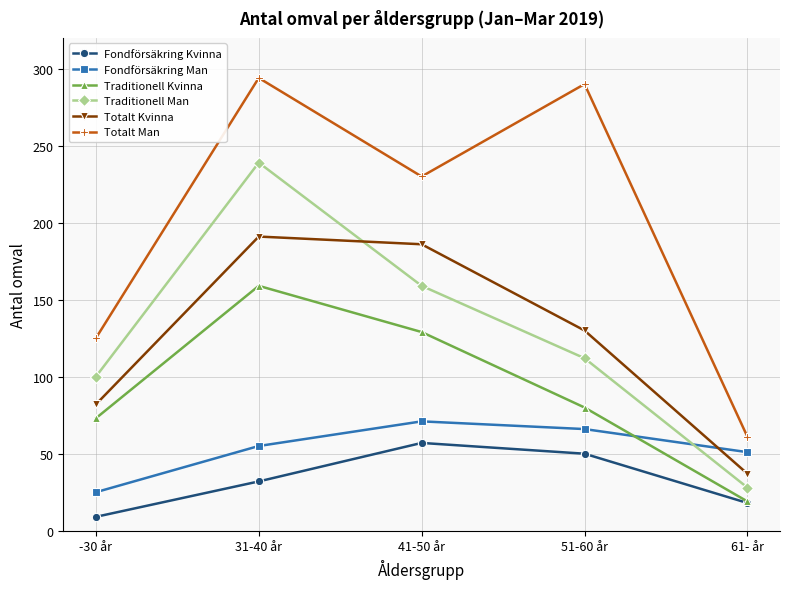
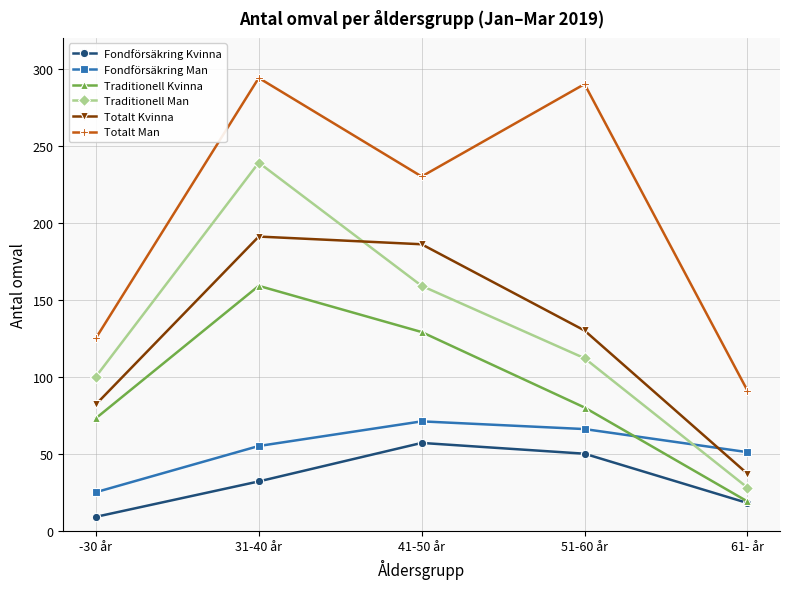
  {
    "Fondförsäkring Kvinna": {
      "-30 år": 9,
      "31-40 år": 32,
      "41-50 år": 57,
      "51-60 år": 50
    },
    "Fondförsäkring Man": {
      "-30 år": 25,
      "31-40 år": 55,
      "41-50 år": 71,
      "51-60 år": 66,
      "61- år": 51
    },
    "Traditionell Kvinna": {
      "-30 år": 73,
      "31-40 år": 159,
      "41-50 år": 129,
      "51-60 år": 80
    },
    "Traditionell Man": {
      "-30 år": 100,
      "31-40 år": 239,
      "41-50 år": 159,
      "51-60 år": 112,
      "61- år": 28
    },
    "Totalt Kvinna": {
      "-30 år": 82,
      "31-40 år": 191,
      "41-50 år": 186,
      "51-60 år": 130,
      "61- år": 37
    },
    "Totalt Man": {
      "-30 år": 125,
      "31-40 år": 294,
      "41-50 år": 230,
      "51-60 år": 290,
-     "61- år": 61
+     "61- år": 91
    }
  }
